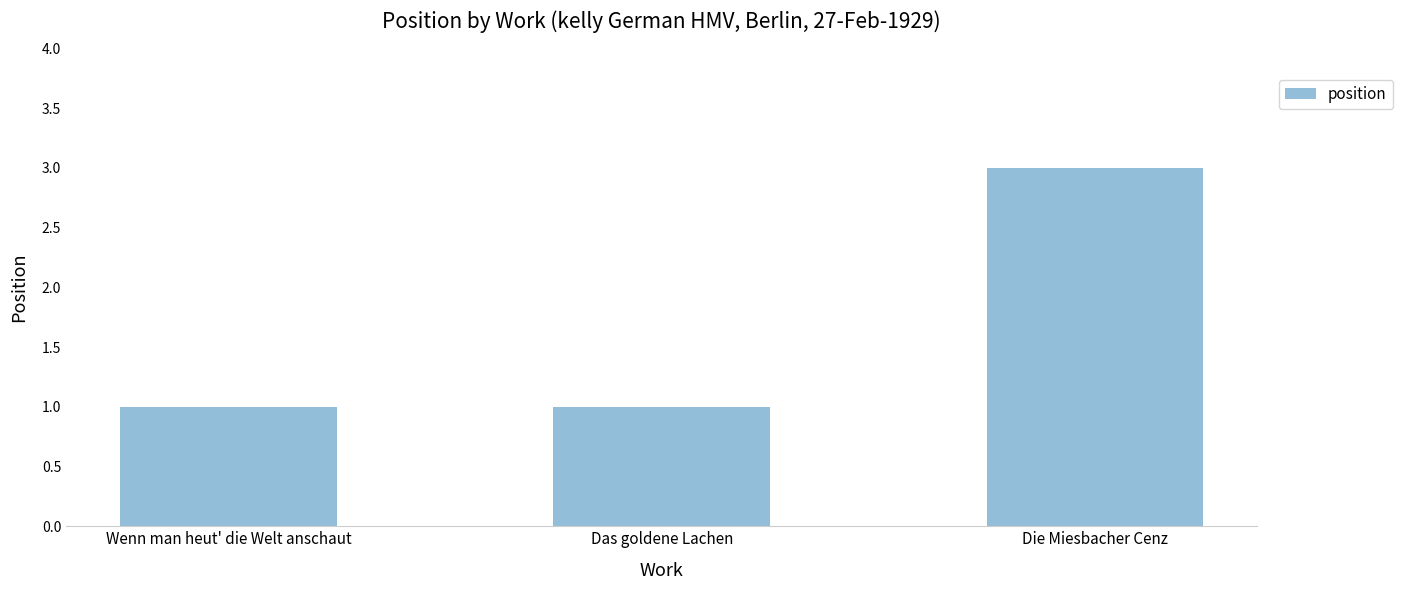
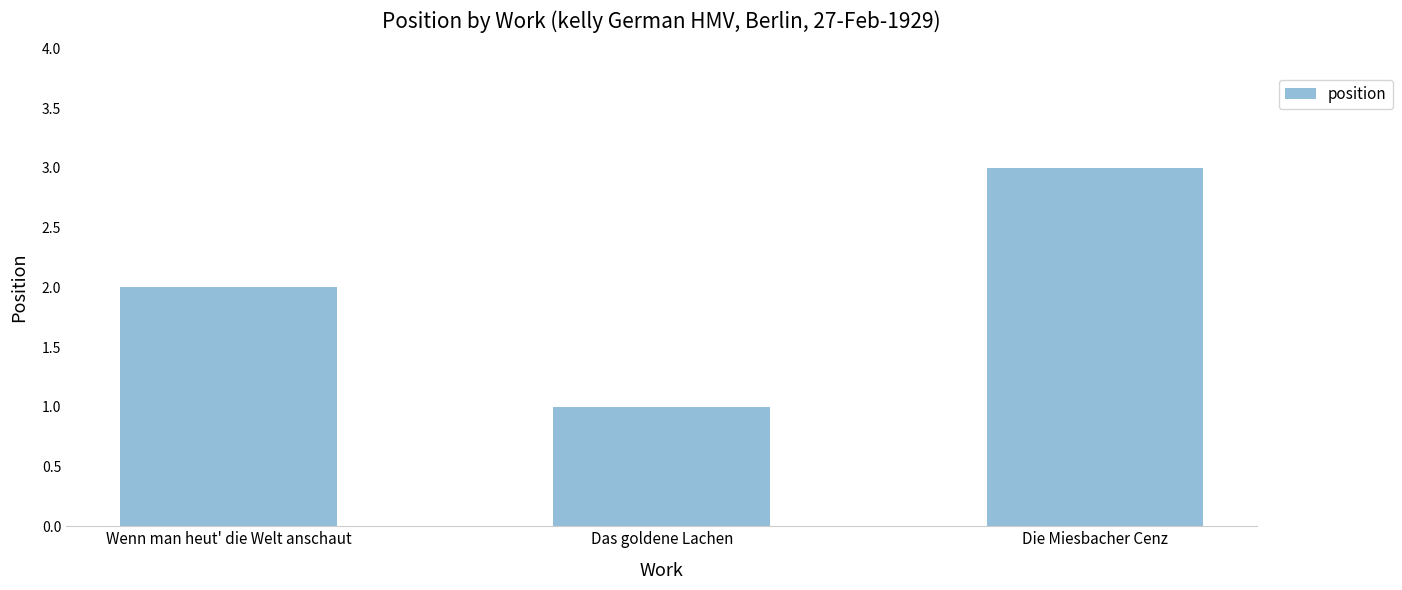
  {
-   "Wenn man heut' die Welt anschaut": 1,
+   "Wenn man heut' die Welt anschaut": 2,
    "Das goldene Lachen": 1,
    "Die Miesbacher Cenz": 3
  }
